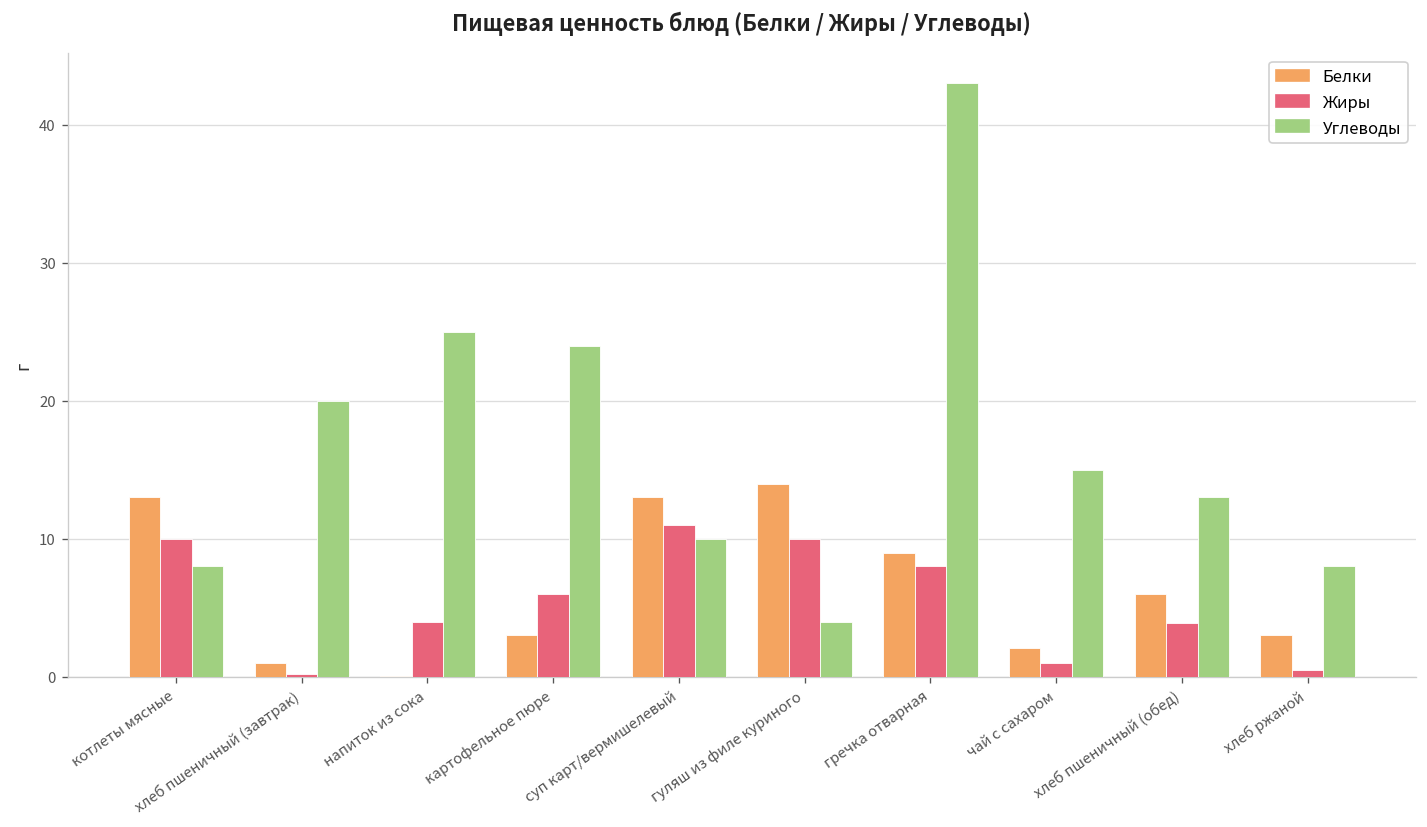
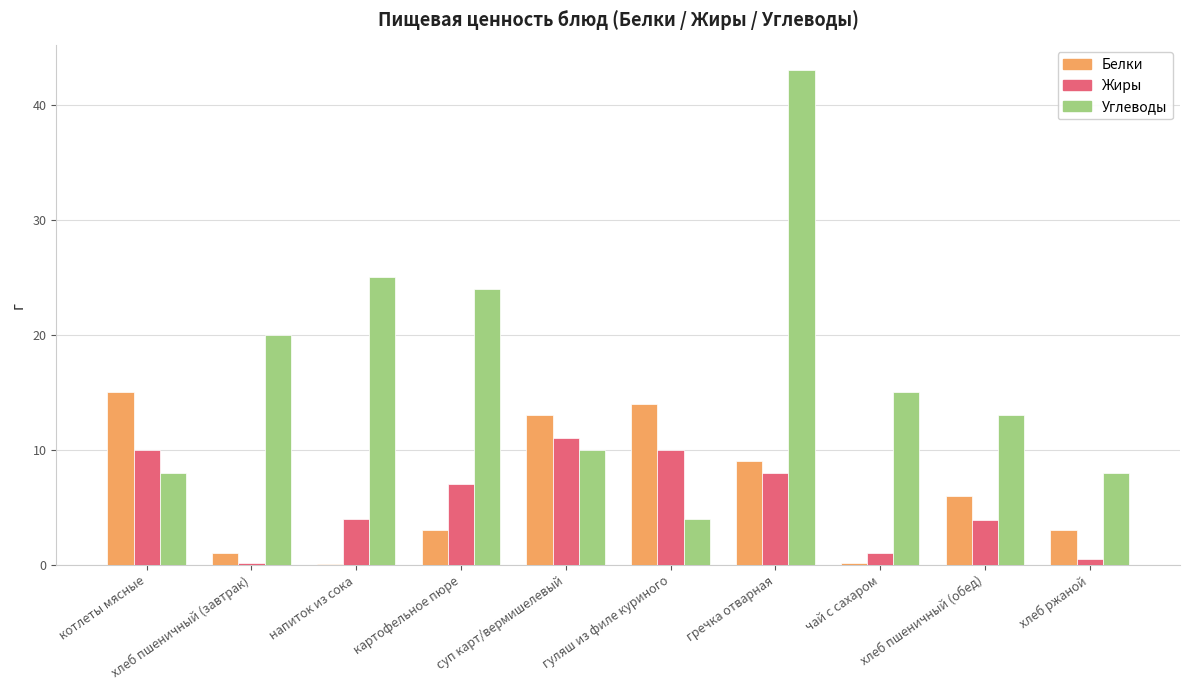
  {
    "Белки": {
-     "котлеты мясные": 13,
+     "котлеты мясные": 15,
      "хлеб пшеничный (завтрак)": 1.0,
      "картофельное пюре": 3.0,
      "суп карт/вермишелевый": 13.0,
      "гуляш из филе куриного": 14.0,
      "гречка отварная": 9.0,
-     "чай с сахаром": 2.1,
+     "чай с сахаром": 0.2,
      "хлеб пшеничный (обед)": 6.0,
      "хлеб ржаной": 3.0
    },
    "Жиры": {
      "котлеты мясные": 10,
      "напиток из сока": 4,
-     "картофельное пюре": 6,
+     "картофельное пюре": 7,
      "суп карт/вермишелевый": 11,
      "гуляш из филе куриного": 10,
      "гречка отварная": 8,
      "чай с сахаром": 1,
      "хлеб пшеничный (обед)": 4,
      "хлеб ржаной": 0.5
    },
    "Углеводы": {
      "котлеты мясные": 8.0,
      "хлеб пшеничный (завтрак)": 20.0,
      "напиток из сока": 25.0,
      "картофельное пюре": 24.0,
      "суп карт/вермишелевый": 10.0,
      "гуляш из филе куриного": 4.0,
      "гречка отварная": 43.0,
      "чай с сахаром": 15.0,
      "хлеб пшеничный (обед)": 13.0,
      "хлеб ржаной": 8.0
    }
  }
